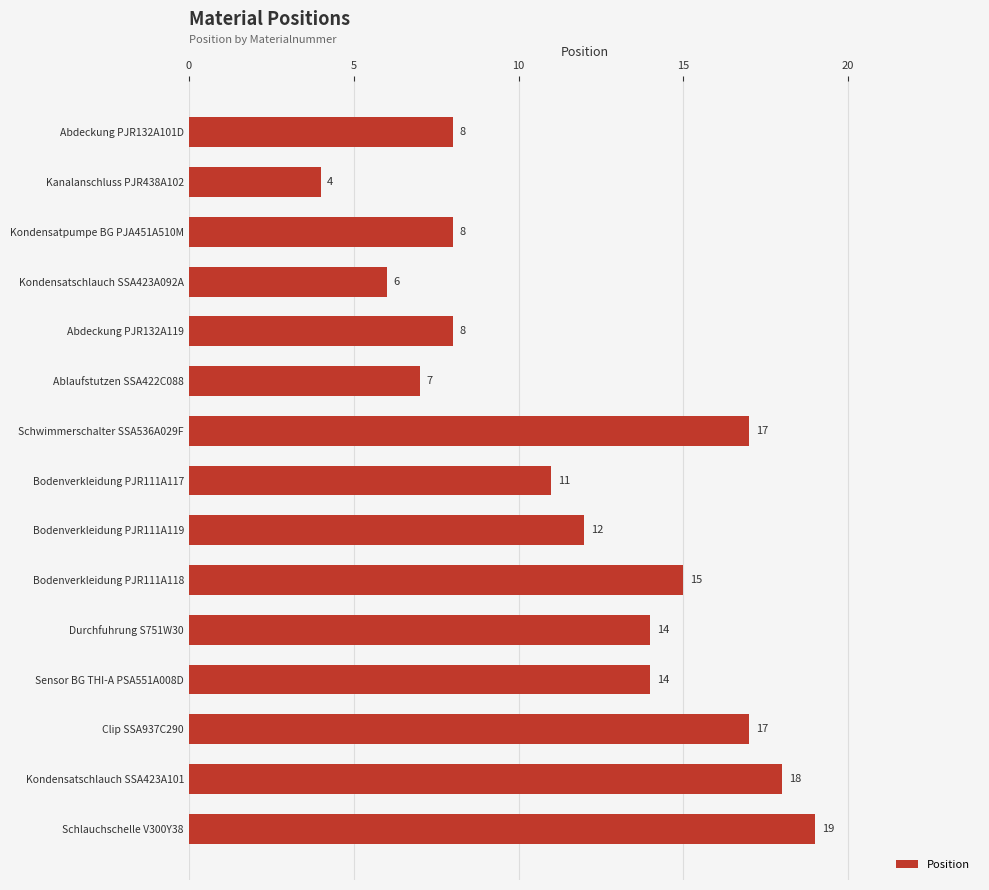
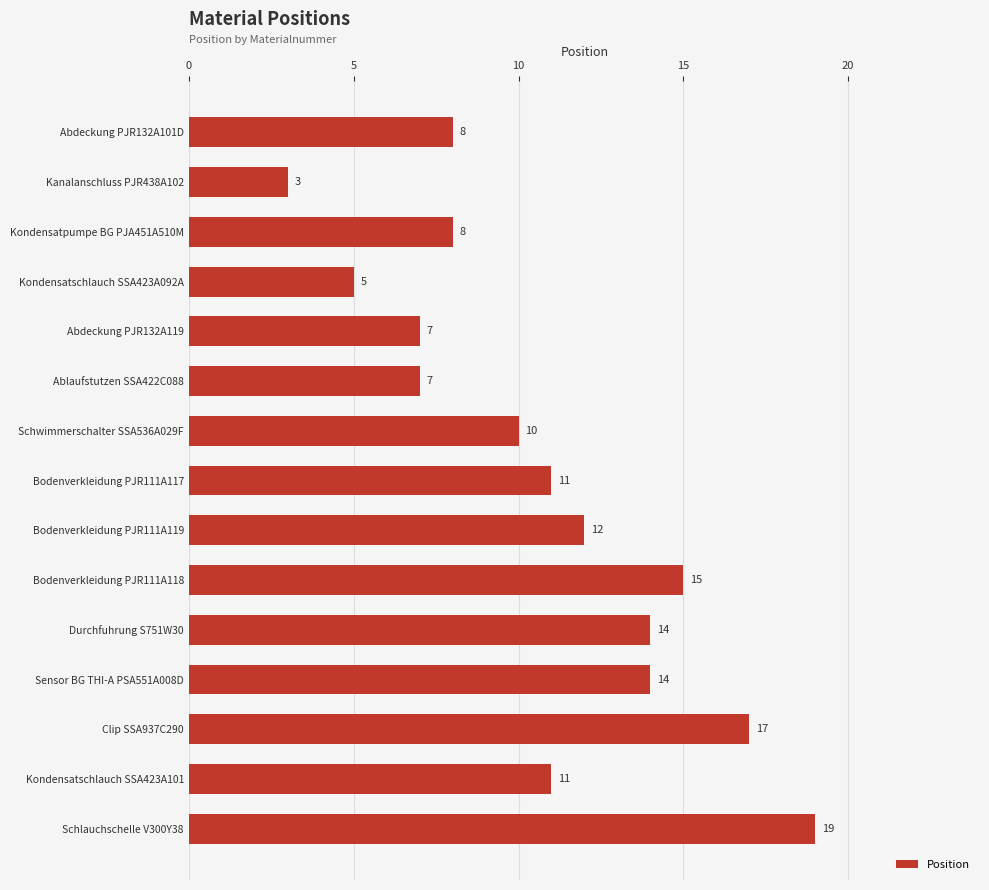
  {
    "Abdeckung PJR132A101D": 8,
-   "Kanalanschluss PJR438A102": 4,
+   "Kanalanschluss PJR438A102": 3,
    "Kondensatpumpe BG PJA451A510M": 8,
-   "Kondensatschlauch SSA423A092A": 6,
-   "Abdeckung PJR132A119": 8,
+   "Kondensatschlauch SSA423A092A": 5,
+   "Abdeckung PJR132A119": 7,
    "Ablaufstutzen SSA422C088": 7,
-   "Schwimmerschalter SSA536A029F": 17,
+   "Schwimmerschalter SSA536A029F": 10,
    "Bodenverkleidung PJR111A117": 11,
    "Bodenverkleidung PJR111A119": 12,
    "Bodenverkleidung PJR111A118": 15,
    "Durchfuhrung S751W30": 14,
    "Sensor BG THI-A PSA551A008D": 14,
    "Clip SSA937C290": 17,
-   "Kondensatschlauch SSA423A101": 18,
+   "Kondensatschlauch SSA423A101": 11,
    "Schlauchschelle V300Y38": 19
  }
